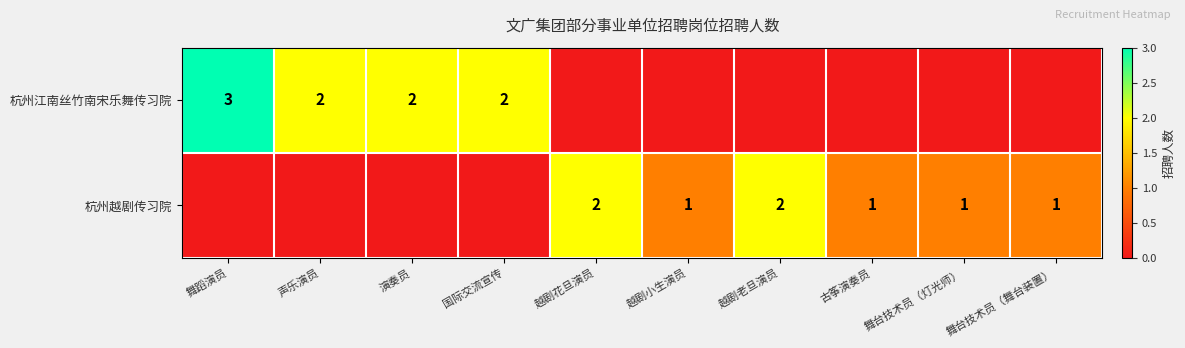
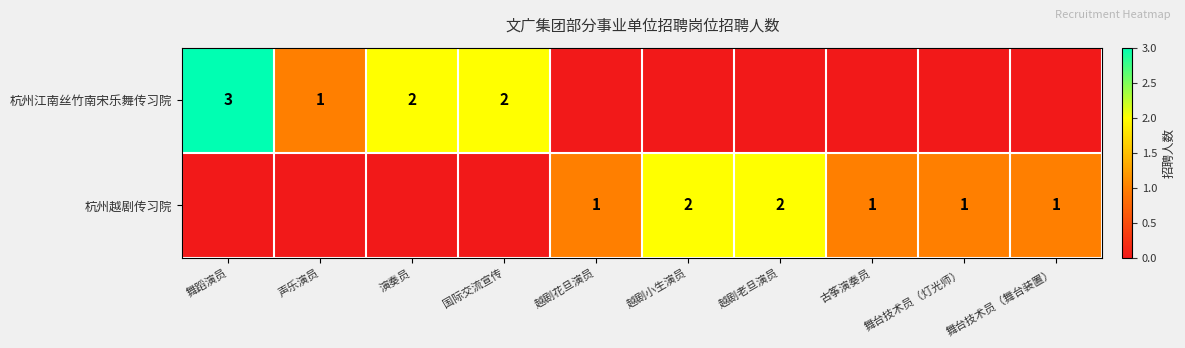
  {
    "杭州江南丝竹南宋乐舞传习院": {
      "舞蹈演员": 3,
-     "声乐演员": 2,
+     "声乐演员": 1,
      "演奏员": 2,
      "国际交流宣传": 2
    },
    "杭州越剧传习院": {
-     "越剧花旦演员": 2,
-     "越剧小生演员": 1,
+     "越剧花旦演员": 1,
+     "越剧小生演员": 2,
      "越剧老旦演员": 2,
      "古筝演奏员": 1,
      "舞台技术员（灯光师）": 1,
      "舞台技术员（舞台装置）": 1
    }
  }
